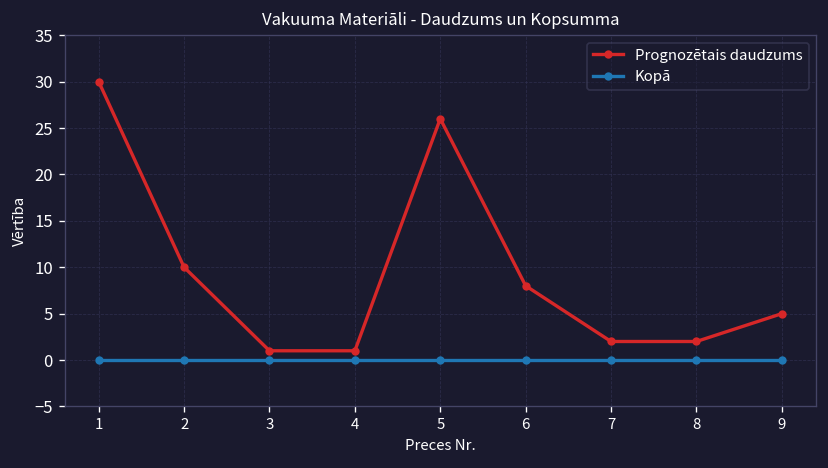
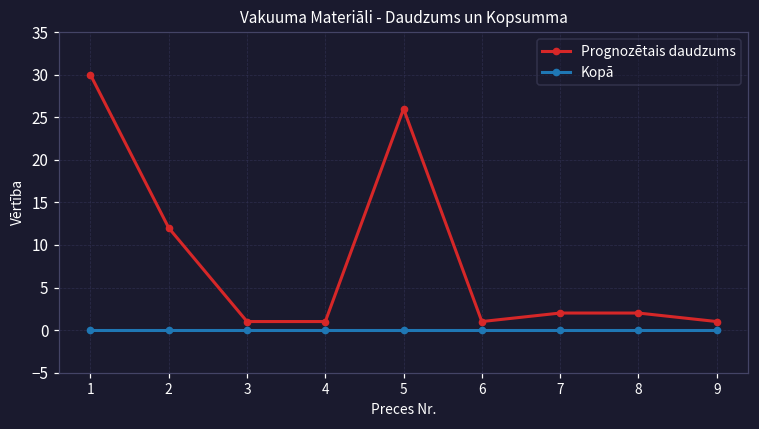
  {
    "Prognozētais daudzums": {
      "1": 30,
-     "2": 10,
+     "2": 12,
      "3": 1,
      "4": 1,
      "5": 26,
-     "6": 8,
+     "6": 1,
      "7": 2,
      "8": 2,
-     "9": 5
+     "9": 1
    },
    "Kopā": {
      "1": 0,
      "2": 0,
      "3": 0,
      "4": 0,
      "5": 0,
      "6": 0,
      "7": 0,
      "8": 0,
      "9": 0
    }
  }
